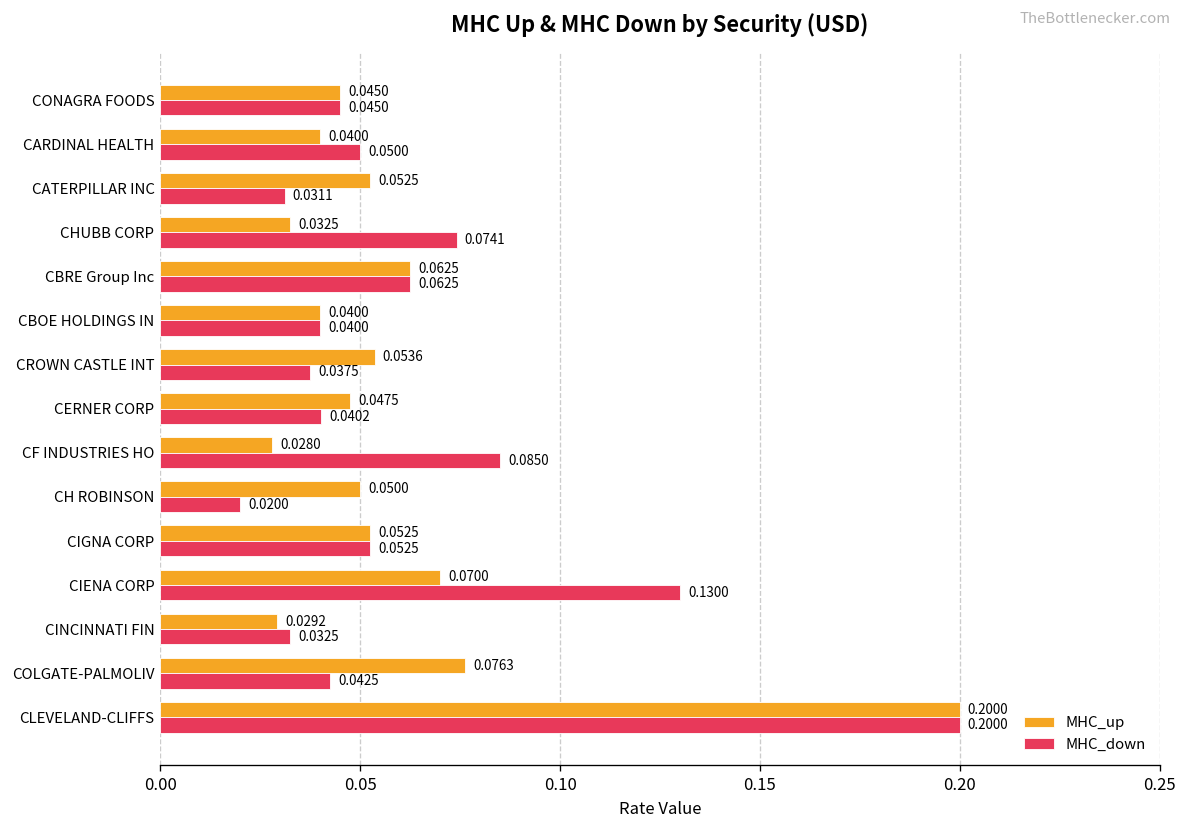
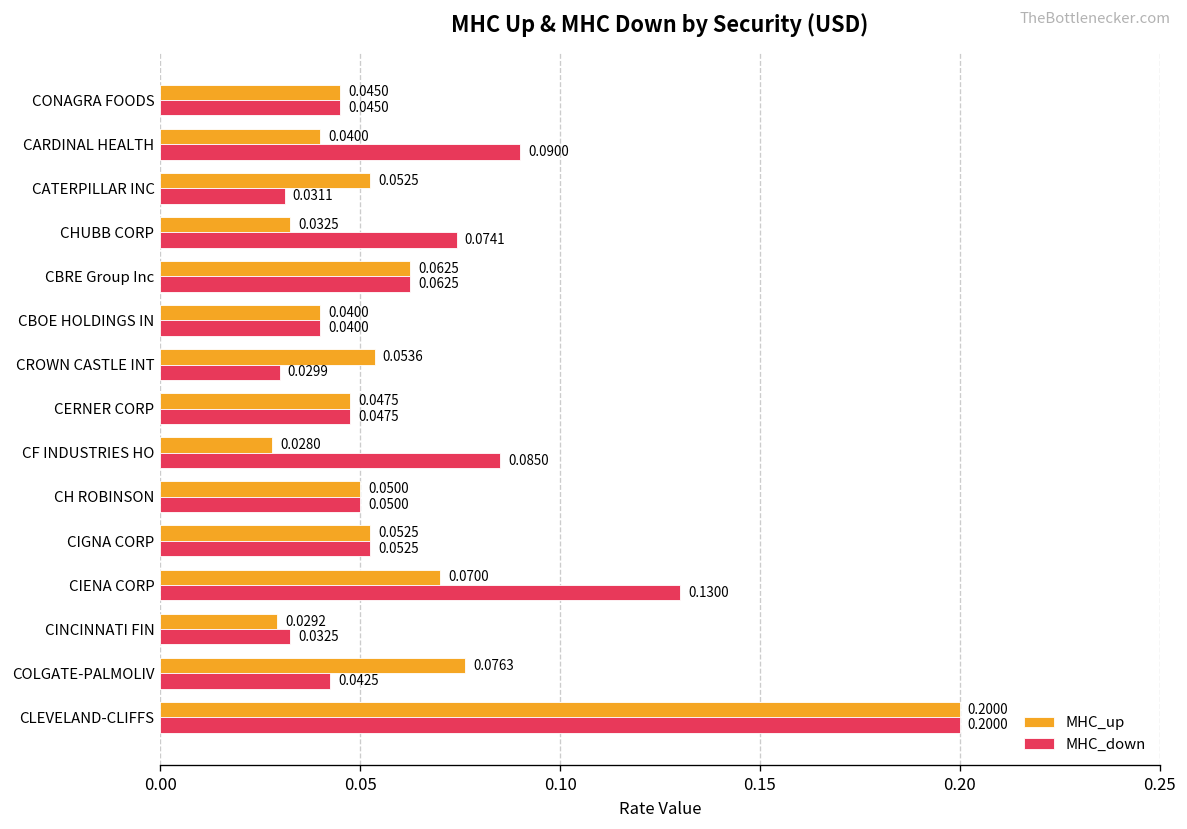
  {
    "MHC_up": {
      "CONAGRA FOODS": 0.0450,
      "CARDINAL HEALTH": 0.0400,
      "CATERPILLAR INC": 0.0525,
      "CHUBB CORP": 0.0325,
      "CBRE Group Inc": 0.0625,
      "CBOE HOLDINGS IN": 0.0400,
      "CROWN CASTLE INT": 0.0536,
      "CERNER CORP": 0.0475,
      "CF INDUSTRIES HO": 0.0280,
      "CH ROBINSON": 0.0500,
      "CIGNA CORP": 0.0525,
      "CIENA CORP": 0.0700,
      "CINCINNATI FIN": 0.0292,
      "COLGATE-PALMOLIV": 0.0763,
      "CLEVELAND-CLIFFS": 0.2000
    },
    "MHC_down": {
      "CONAGRA FOODS": 0.0450,
-     "CARDINAL HEALTH": 0.0500,
+     "CARDINAL HEALTH": 0.0900,
      "CATERPILLAR INC": 0.0311,
      "CHUBB CORP": 0.0741,
      "CBRE Group Inc": 0.0625,
      "CBOE HOLDINGS IN": 0.0400,
-     "CROWN CASTLE INT": 0.0375,
-     "CERNER CORP": 0.0402,
+     "CROWN CASTLE INT": 0.0299,
+     "CERNER CORP": 0.0475,
      "CF INDUSTRIES HO": 0.0850,
-     "CH ROBINSON": 0.0200,
+     "CH ROBINSON": 0.0500,
      "CIGNA CORP": 0.0525,
      "CIENA CORP": 0.1300,
      "CINCINNATI FIN": 0.0325,
      "COLGATE-PALMOLIV": 0.0425,
      "CLEVELAND-CLIFFS": 0.2000
    }
  }
